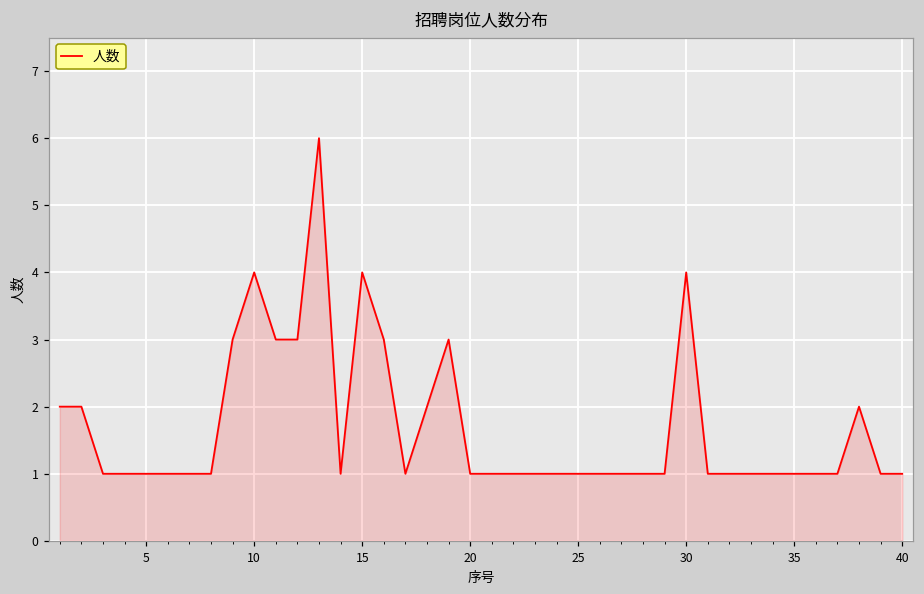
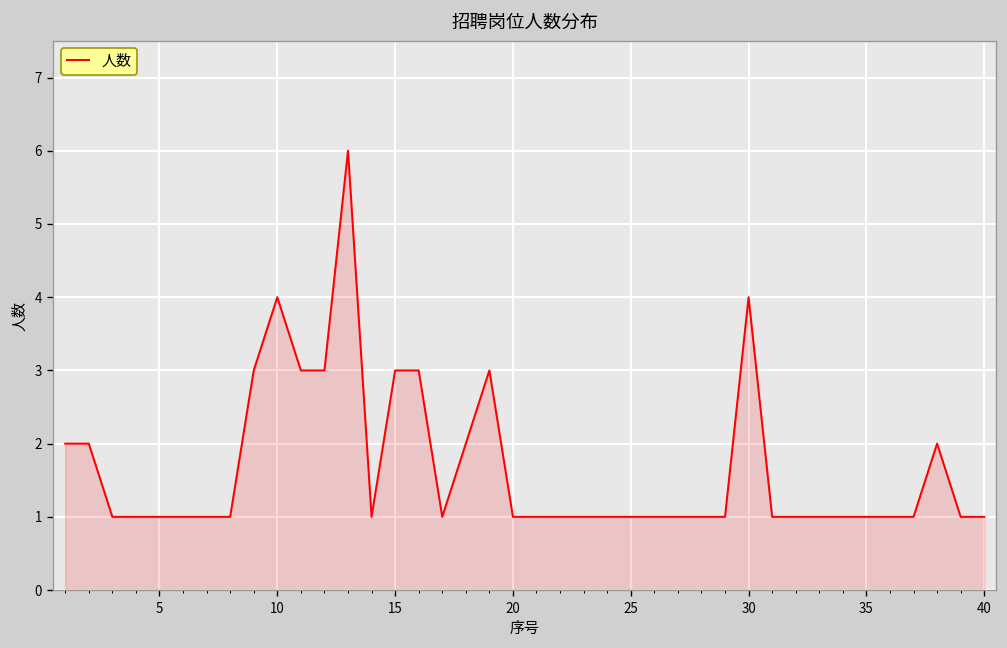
  {
    "5": 1,
    "10": 4,
-   "15": 4,
+   "15": 3,
    "20": 1,
    "25": 1,
    "30": 4,
    "35": 1,
    "40": 1
  }
